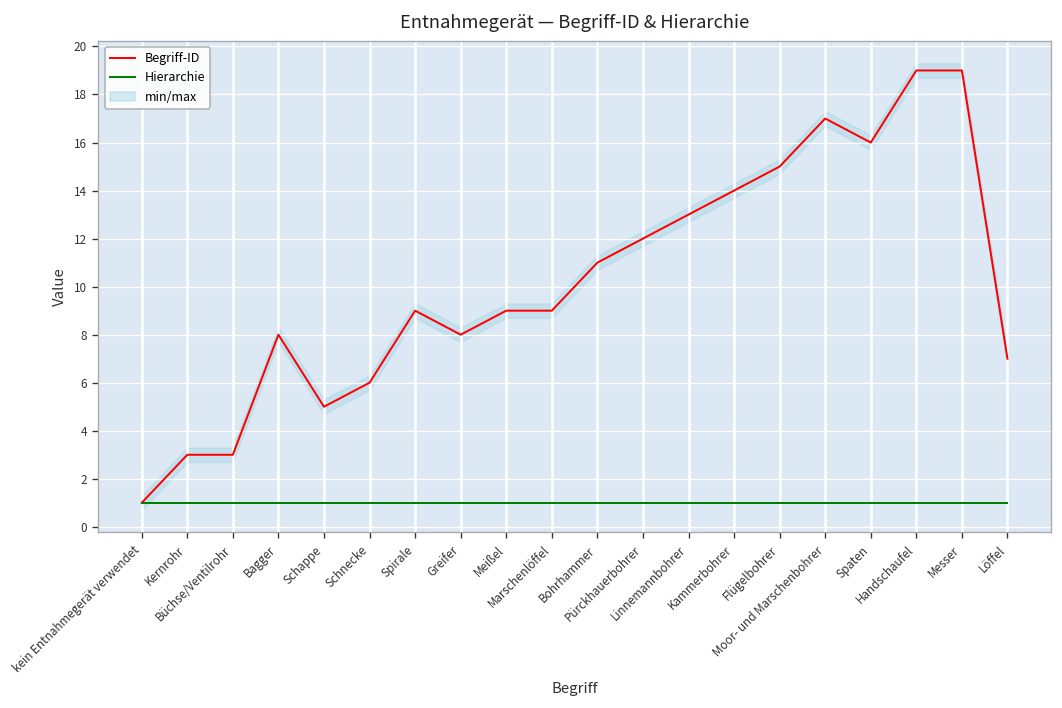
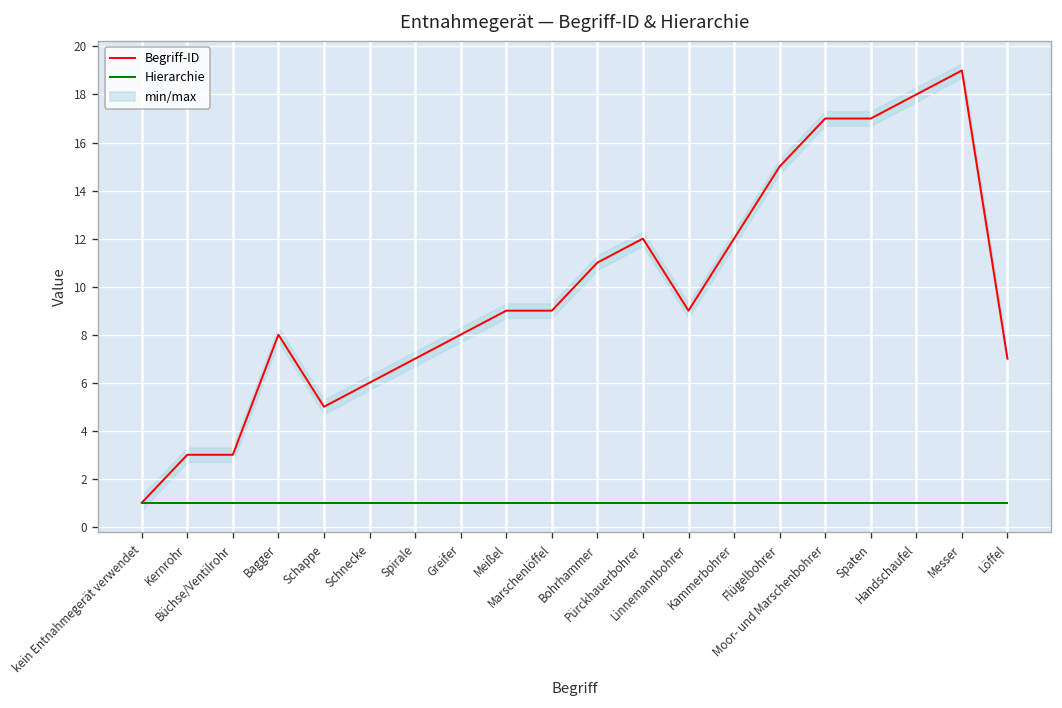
  {
    "Begriff-ID": {
      "Kernrohr": 3,
      "Büchse/Ventilrohr": 3,
      "Bagger": 8,
      "Schappe": 5,
      "Schnecke": 6,
-     "Spirale": 9,
+     "Spirale": 7,
      "Greifer": 8,
      "Meißel": 9,
      "Marschenlöffel": 9,
      "Bohrhammer": 11,
      "Pürckhauerbohrer": 12,
-     "Linnemannbohrer": 13,
-     "Kammerbohrer": 14,
+     "Linnemannbohrer": 9,
+     "Kammerbohrer": 12,
      "Flügelbohrer": 15,
      "Moor- und Marschenbohrer": 17,
-     "Spaten": 16,
-     "Handschaufel": 19,
+     "Spaten": 17,
+     "Handschaufel": 18,
      "Messer": 19,
      "Löffel": 7
    },
    "Hierarchie": {
      "Kernrohr": 1,
      "Büchse/Ventilrohr": 1,
      "Bagger": 1,
      "Schappe": 1,
      "Schnecke": 1,
      "Spirale": 1,
      "Greifer": 1,
      "Meißel": 1,
      "Marschenlöffel": 1,
      "Bohrhammer": 1,
      "Pürckhauerbohrer": 1,
      "Linnemannbohrer": 1,
      "Kammerbohrer": 1,
      "Flügelbohrer": 1,
      "Moor- und Marschenbohrer": 1,
      "Spaten": 1,
      "Handschaufel": 1,
      "Messer": 1,
      "Löffel": 1
    }
  }
